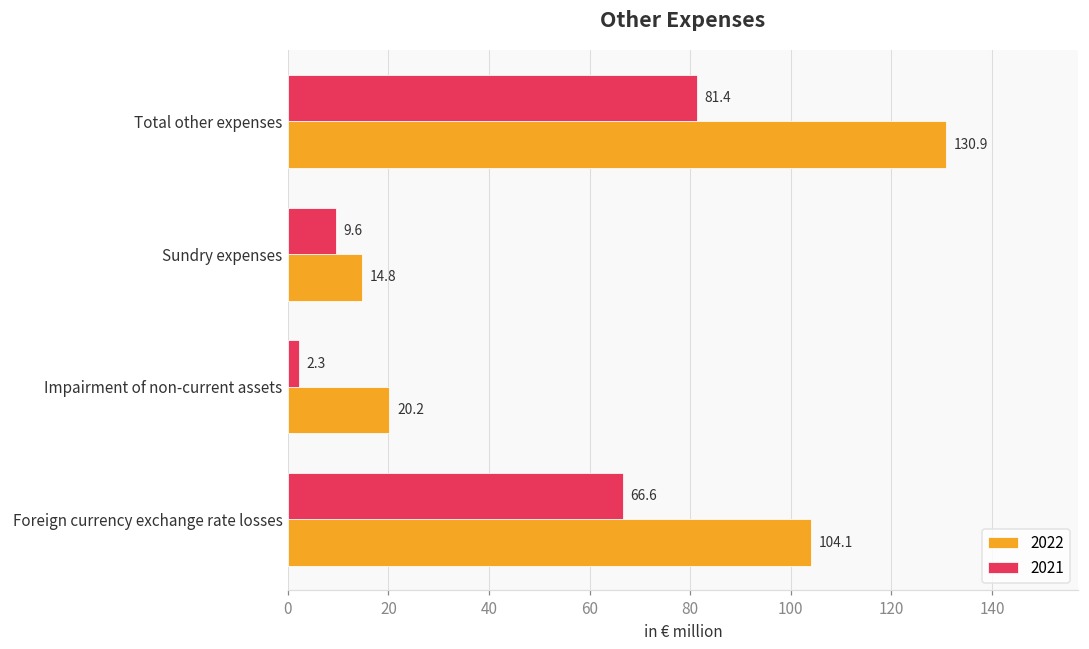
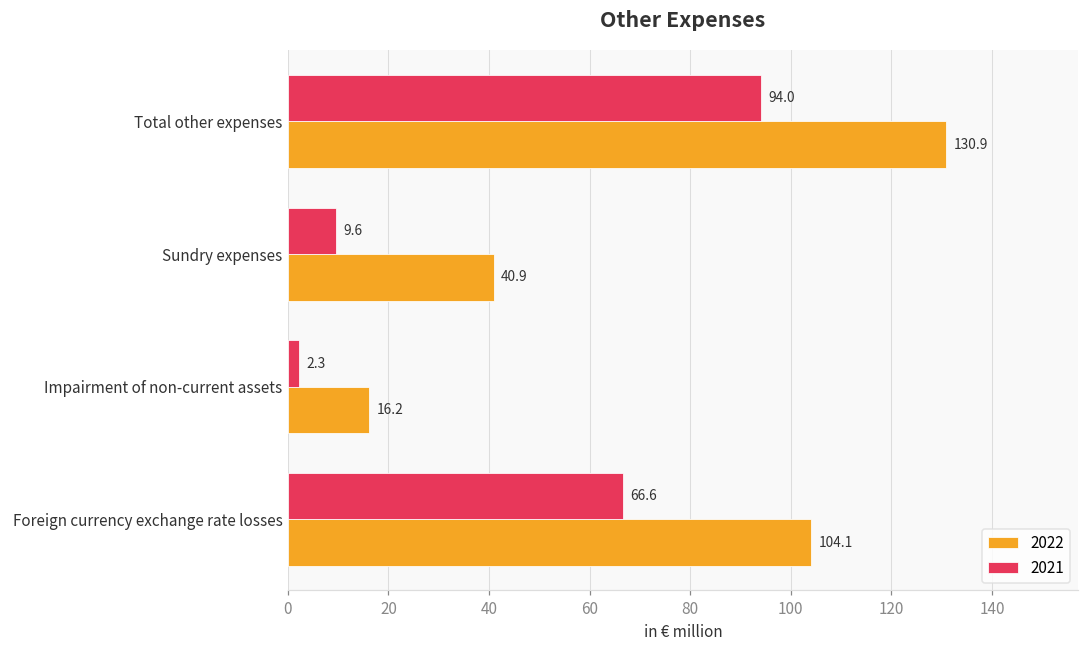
  {
    "2022": {
      "Total other expenses": 130.9,
-     "Sundry expenses": 14.8,
-     "Impairment of non-current assets": 20.2,
+     "Sundry expenses": 40.9,
+     "Impairment of non-current assets": 16.2,
      "Foreign currency exchange rate losses": 104.1
    },
    "2021": {
-     "Total other expenses": 81.4,
+     "Total other expenses": 94.0,
      "Sundry expenses": 9.6,
      "Impairment of non-current assets": 2.3,
      "Foreign currency exchange rate losses": 66.6
    }
  }
